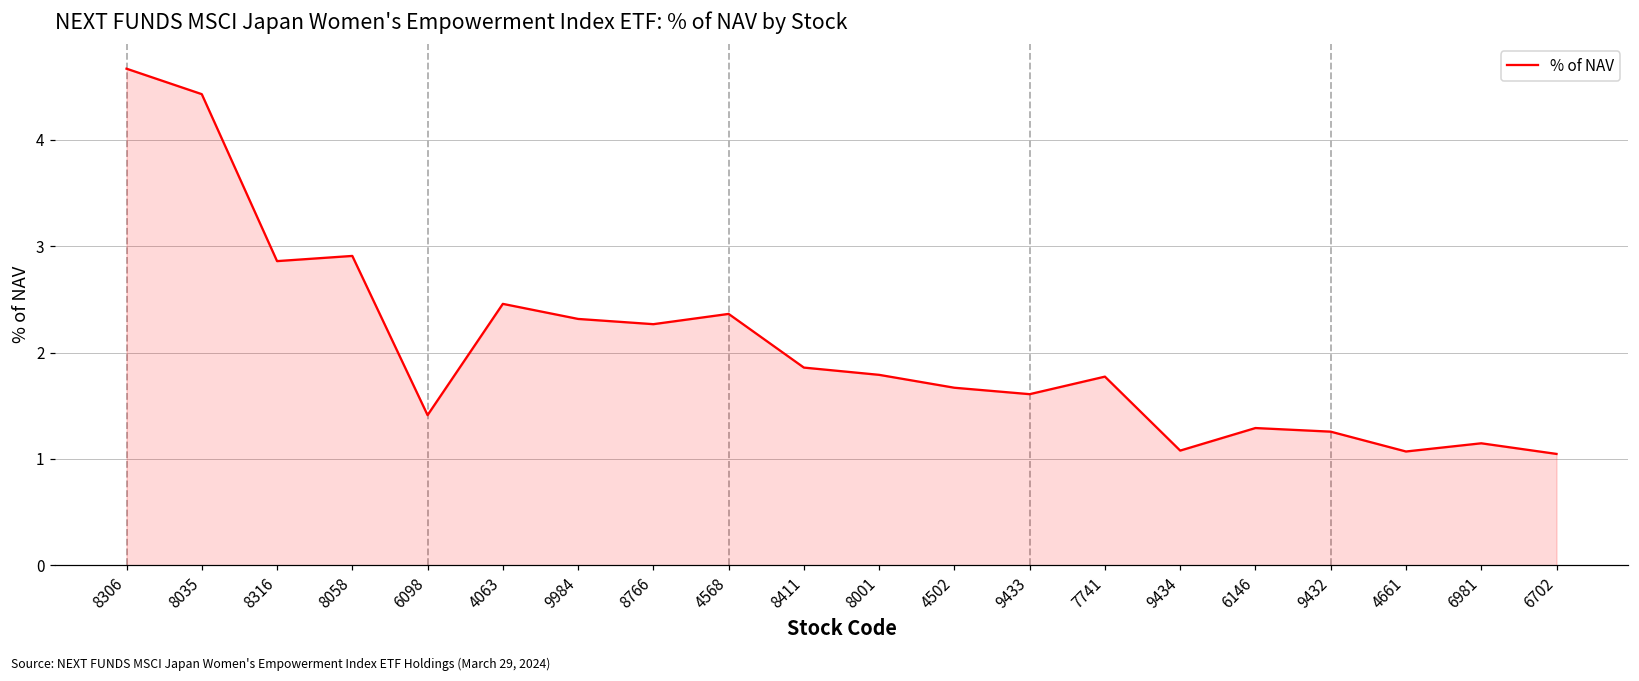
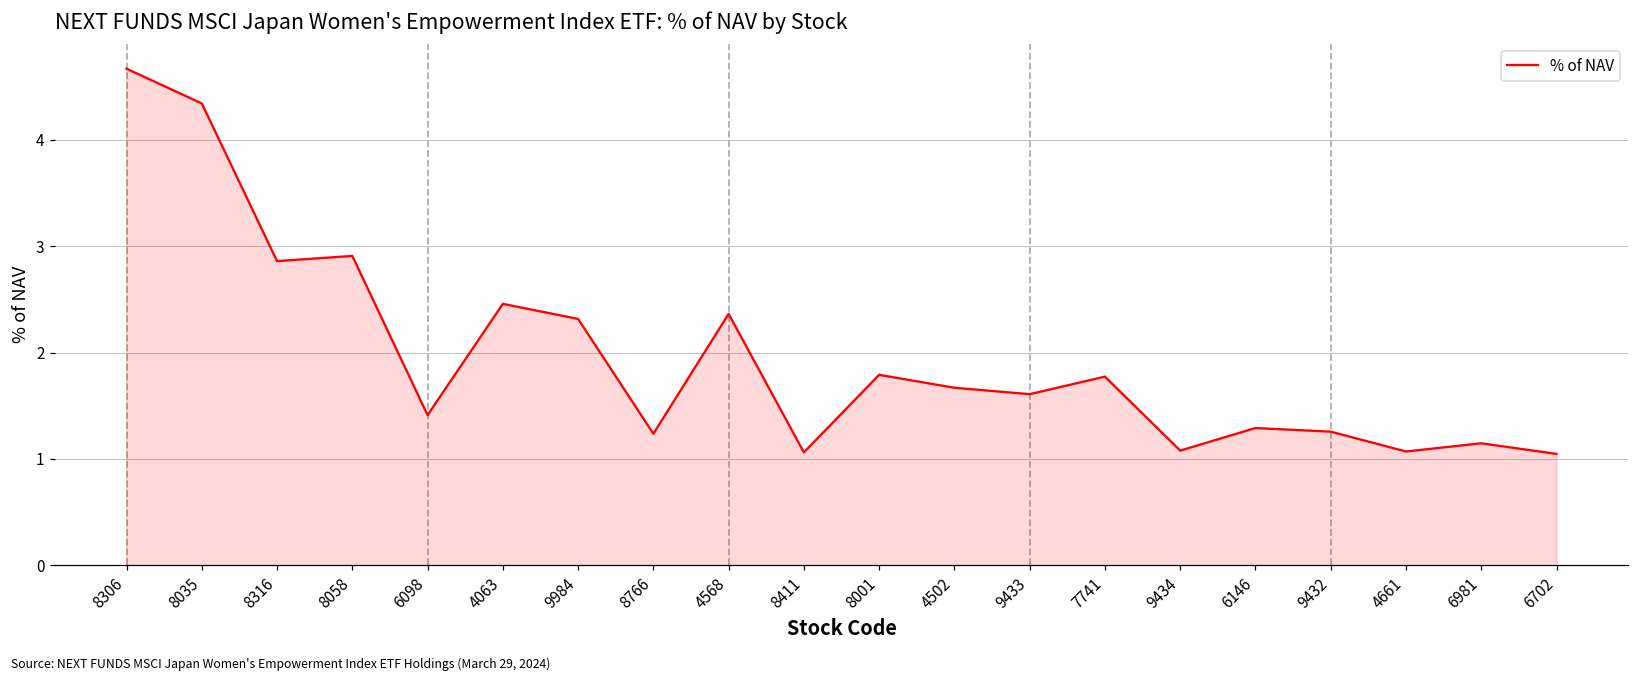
  {
    "8306": 4.7,
-   "8035": 4.4,
+   "8035": 4.3,
    "8316": 2.9,
    "8058": 2.9,
    "6098": 1.4,
    "4063": 2.5,
    "9984": 2.3,
-   "8766": 2.3,
+   "8766": 1.2,
    "4568": 2.4,
-   "8411": 1.9,
+   "8411": 1.1,
    "8001": 1.8,
    "4502": 1.7,
    "9433": 1.6,
    "7741": 1.8,
    "9434": 1.1,
    "6146": 1.3,
    "9432": 1.3,
    "4661": 1.1,
    "6981": 1.1,
    "6702": 1.0
  }
